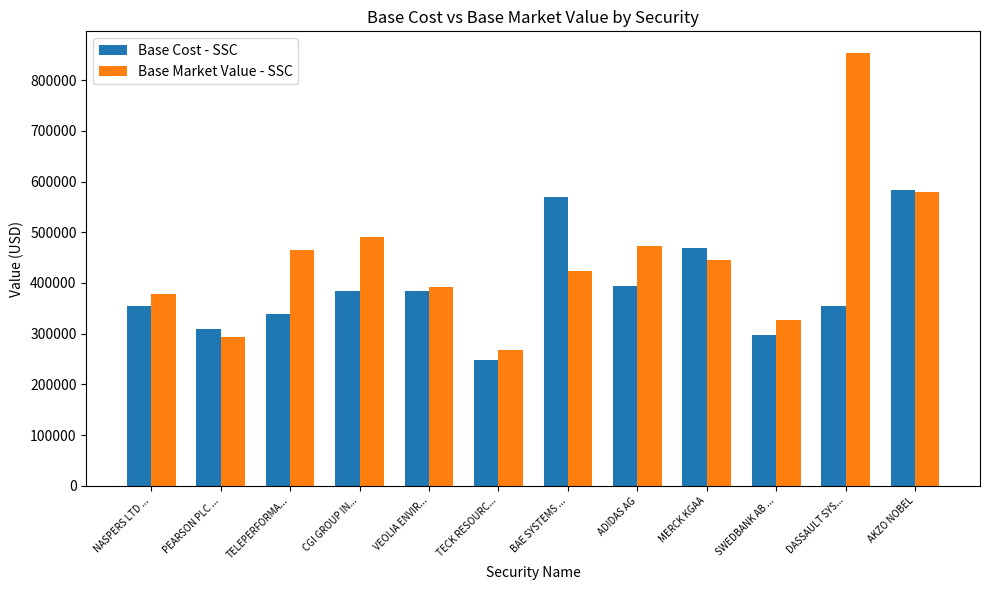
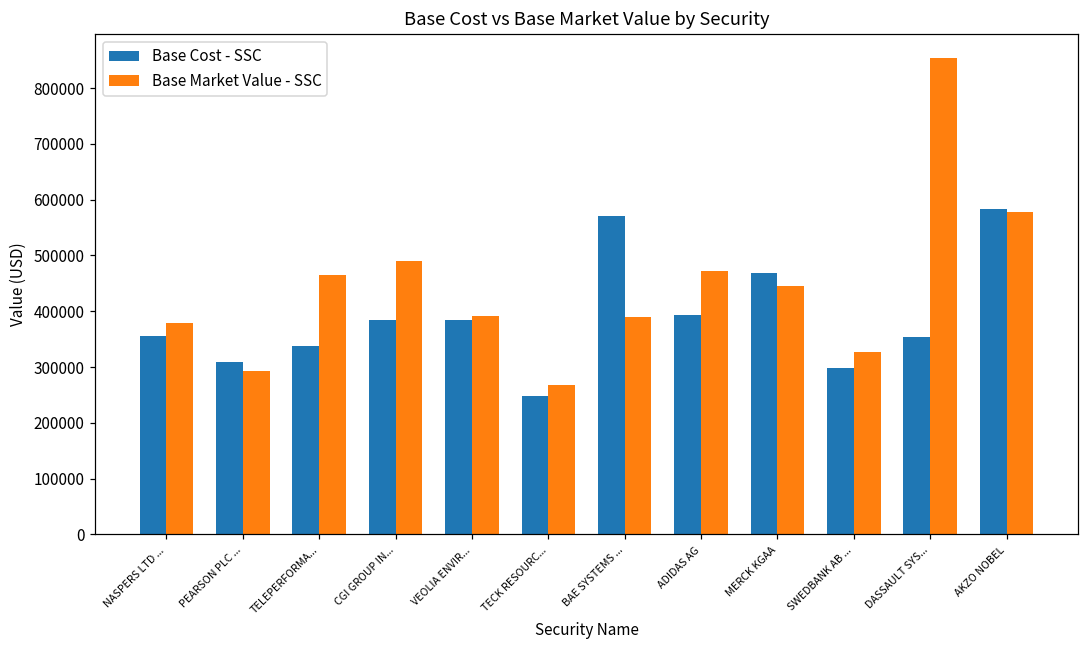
  {
    "Base Cost - SSC": {
      "NASPERS LTD ...": 360000,
      "PEARSON PLC ...": 310000,
      "TELEPERFORMA...": 340000,
      "CGI GROUP IN...": 380000,
      "VEOLIA ENVIR...": 380000,
      "TECK RESOURC...": 250000,
      "BAE SYSTEMS ...": 570000,
      "ADIDAS AG": 390000,
      "MERCK KGAA": 470000,
      "SWEDBANK AB ...": 300000,
      "DASSAULT SYS...": 350000,
      "AKZO NOBEL": 580000
    },
    "Base Market Value - SSC": {
      "NASPERS LTD ...": 380000,
      "PEARSON PLC ...": 290000,
      "TELEPERFORMA...": 470000,
      "CGI GROUP IN...": 490000,
      "VEOLIA ENVIR...": 390000,
      "TECK RESOURC...": 270000,
-     "BAE SYSTEMS ...": 420000,
+     "BAE SYSTEMS ...": 390000,
      "ADIDAS AG": 470000,
      "MERCK KGAA": 440000,
      "SWEDBANK AB ...": 330000,
      "DASSAULT SYS...": 850000,
      "AKZO NOBEL": 580000
    }
  }
